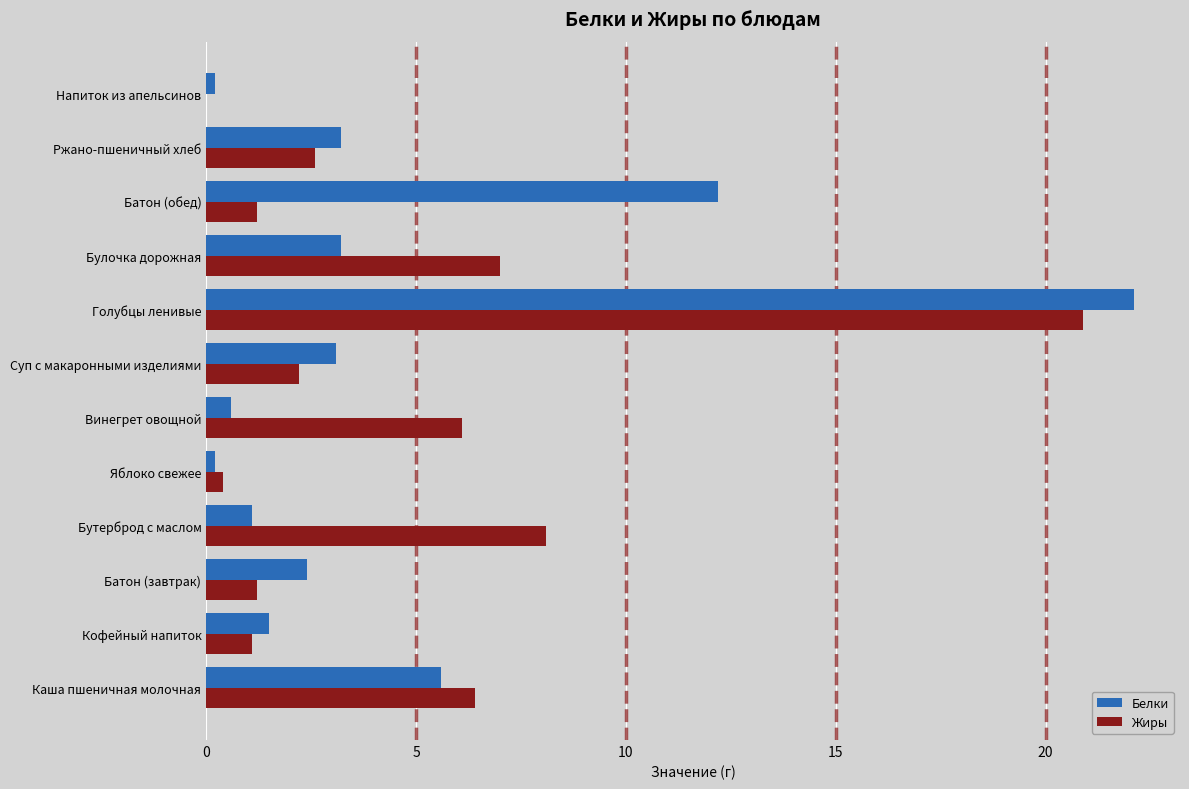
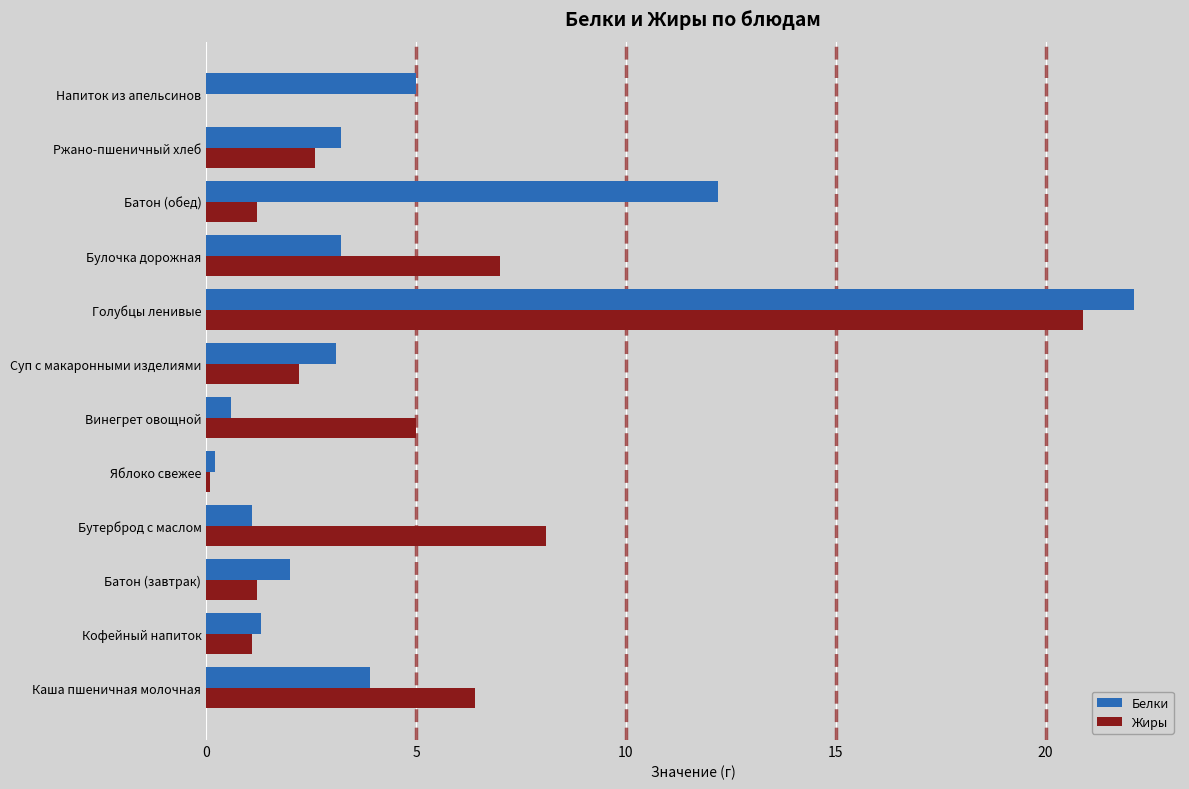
  {
    "Белки": {
-     "Напиток из апельсинов": 0.2,
+     "Напиток из апельсинов": 5.0,
      "Ржано-пшеничный хлеб": 3.2,
      "Батон (обед)": 12.2,
      "Булочка дорожная": 3.2,
      "Голубцы ленивые": 22.1,
      "Суп с макаронными изделиями": 3.1,
      "Винегрет овощной": 0.6,
      "Яблоко свежее": 0.2,
      "Бутерброд с маслом": 1.1,
-     "Батон (завтрак)": 2.4,
-     "Кофейный напиток": 1.5,
-     "Каша пшеничная молочная": 5.6
+     "Батон (завтрак)": 2.0,
+     "Кофейный напиток": 1.3,
+     "Каша пшеничная молочная": 3.9
    },
    "Жиры": {
      "Напиток из апельсинов": 0.0,
      "Ржано-пшеничный хлеб": 2.6,
      "Батон (обед)": 1.2,
      "Булочка дорожная": 7.0,
      "Голубцы ленивые": 20.9,
      "Суп с макаронными изделиями": 2.2,
-     "Винегрет овощной": 6.1,
-     "Яблоко свежее": 0.4,
+     "Винегрет овощной": 5.0,
+     "Яблоко свежее": 0.1,
      "Бутерброд с маслом": 8.1,
      "Батон (завтрак)": 1.2,
      "Кофейный напиток": 1.1,
      "Каша пшеничная молочная": 6.4
    }
  }
